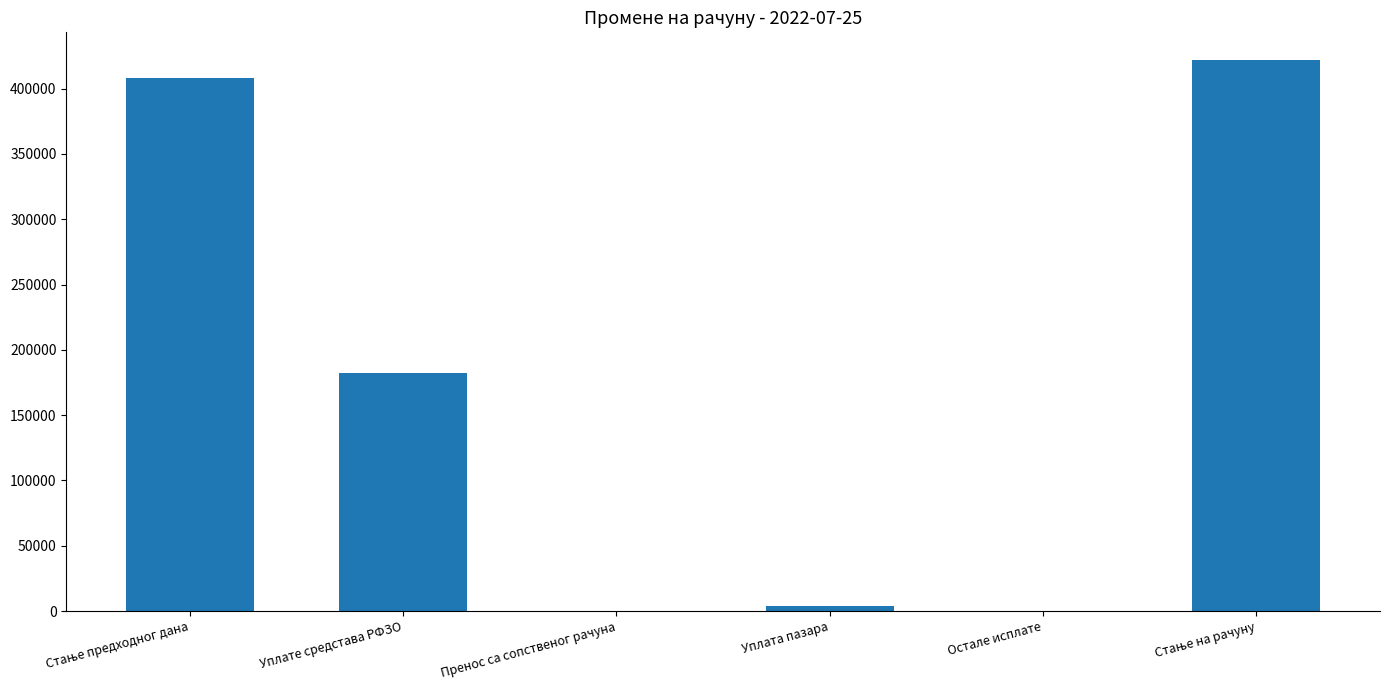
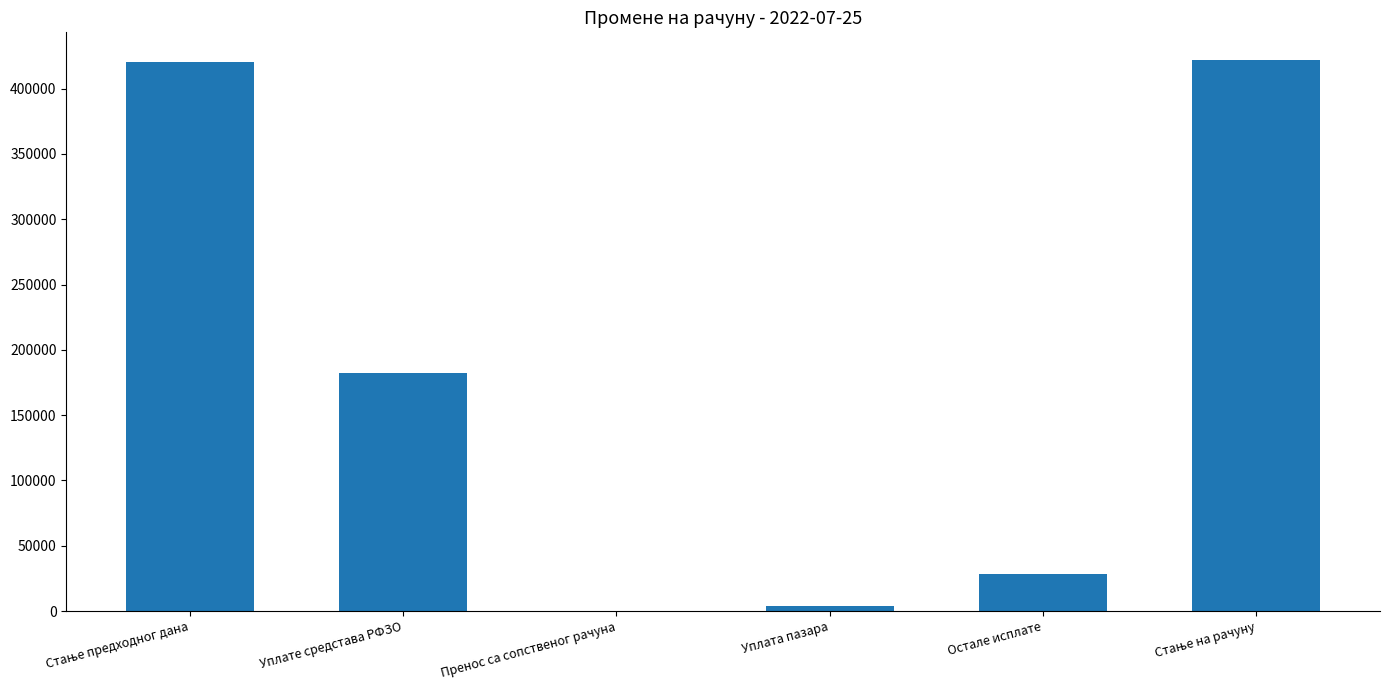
  {
-   "Стање предходног дана": 408000,
+   "Стање предходног дана": 420000,
    "Уплате средстава РФЗО": 182000,
    "Пренос са сопственог рачуна": 0,
    "Уплата пазара": 4000,
-   "Остале исплате": 0,
+   "Остале исплате": 29000,
    "Стање на рачуну": 422000
  }
